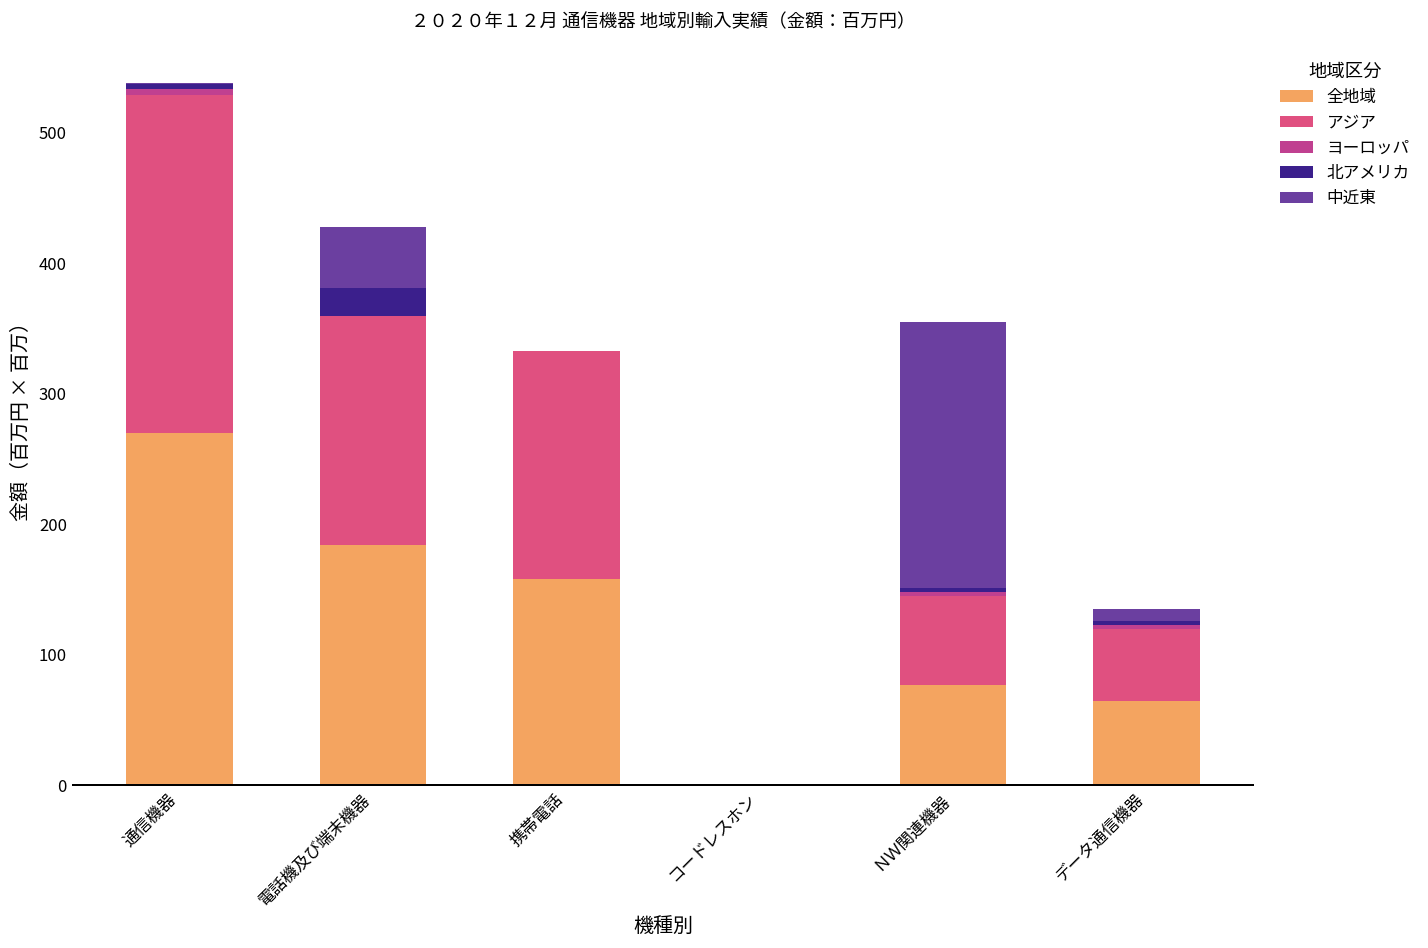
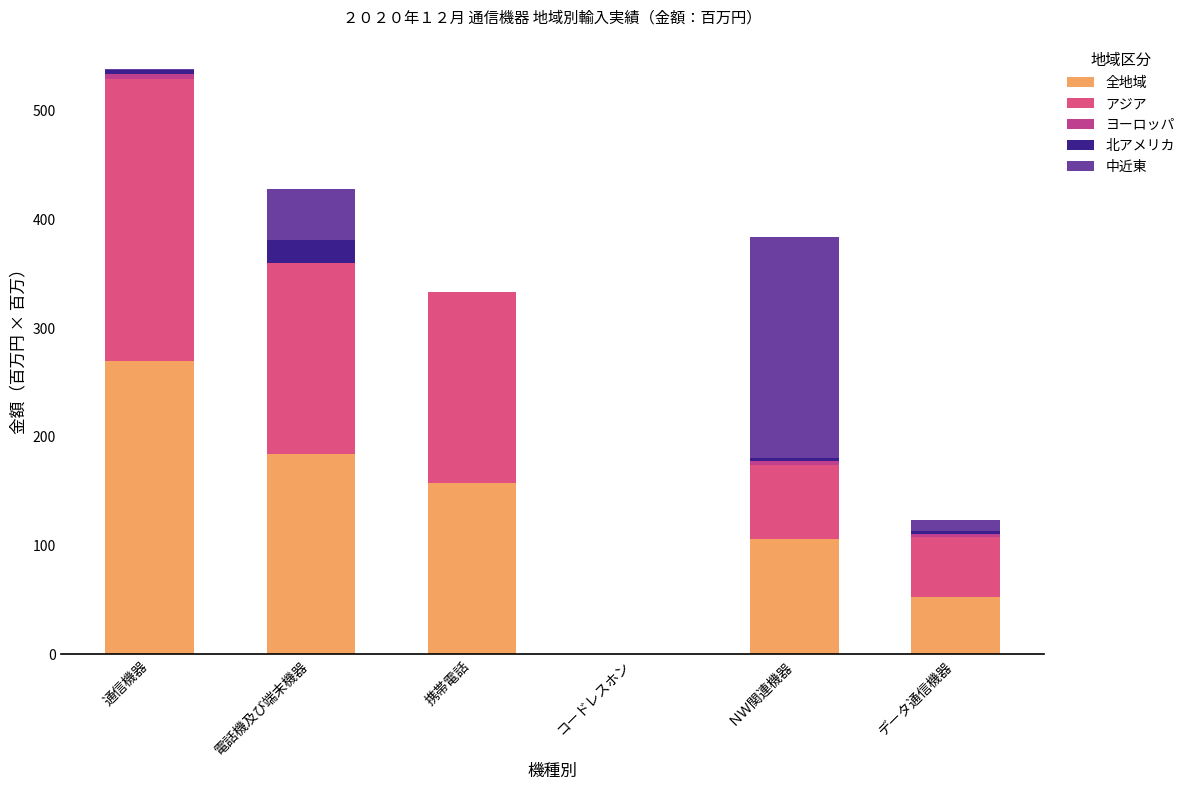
  {
    "全地域": {
      "通信機器": 270,
      "電話機及び端末機器": 184,
      "携帯電話": 158,
-     "ＮＷ関連機器": 77,
-     "データ通信機器": 64
+     "ＮＷ関連機器": 106,
+     "データ通信機器": 52
    },
    "北アメリカ": {
      "通信機器": 4,
      "電話機及び端末機器": 21,
      "ＮＷ関連機器": 3,
      "データ通信機器": 3
    },
    "中近東": {
      "電話機及び端末機器": 47,
      "コードレスホン": 0,
      "ＮＷ関連機器": 203,
      "データ通信機器": 10
    }
  }
